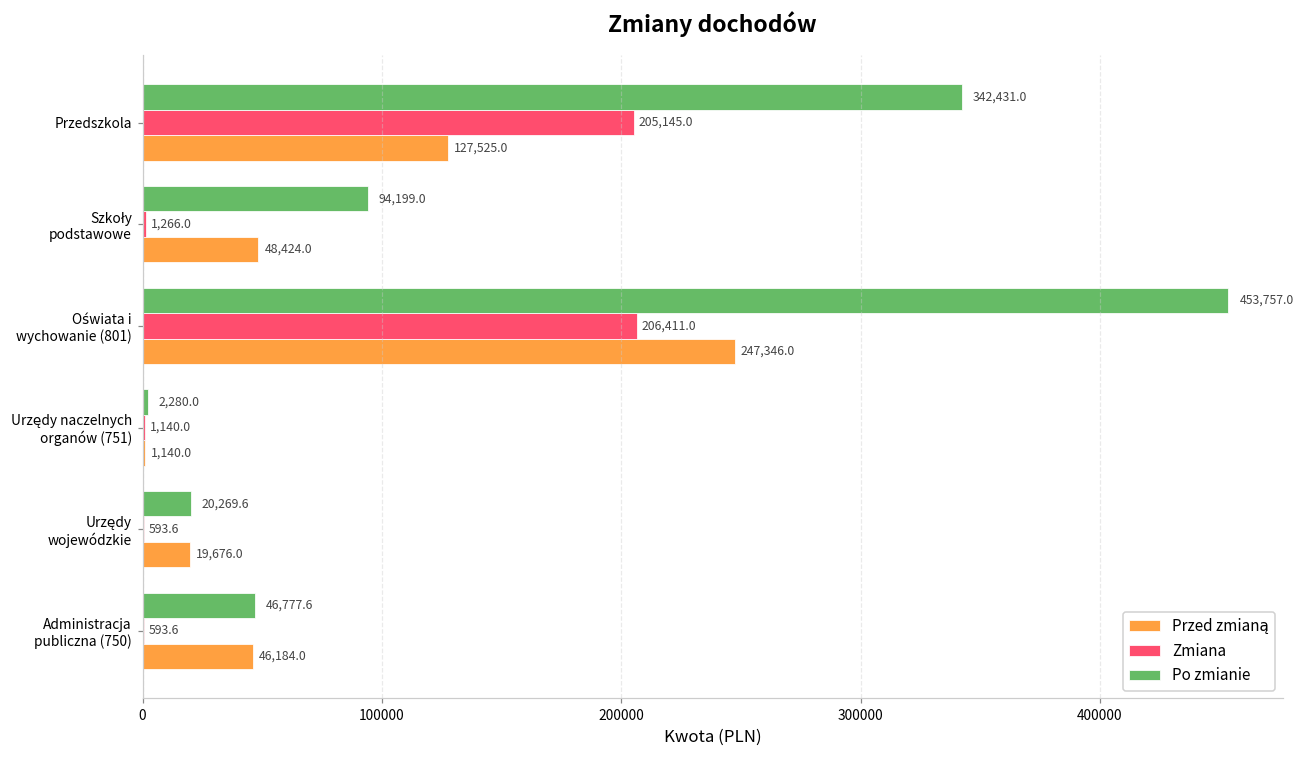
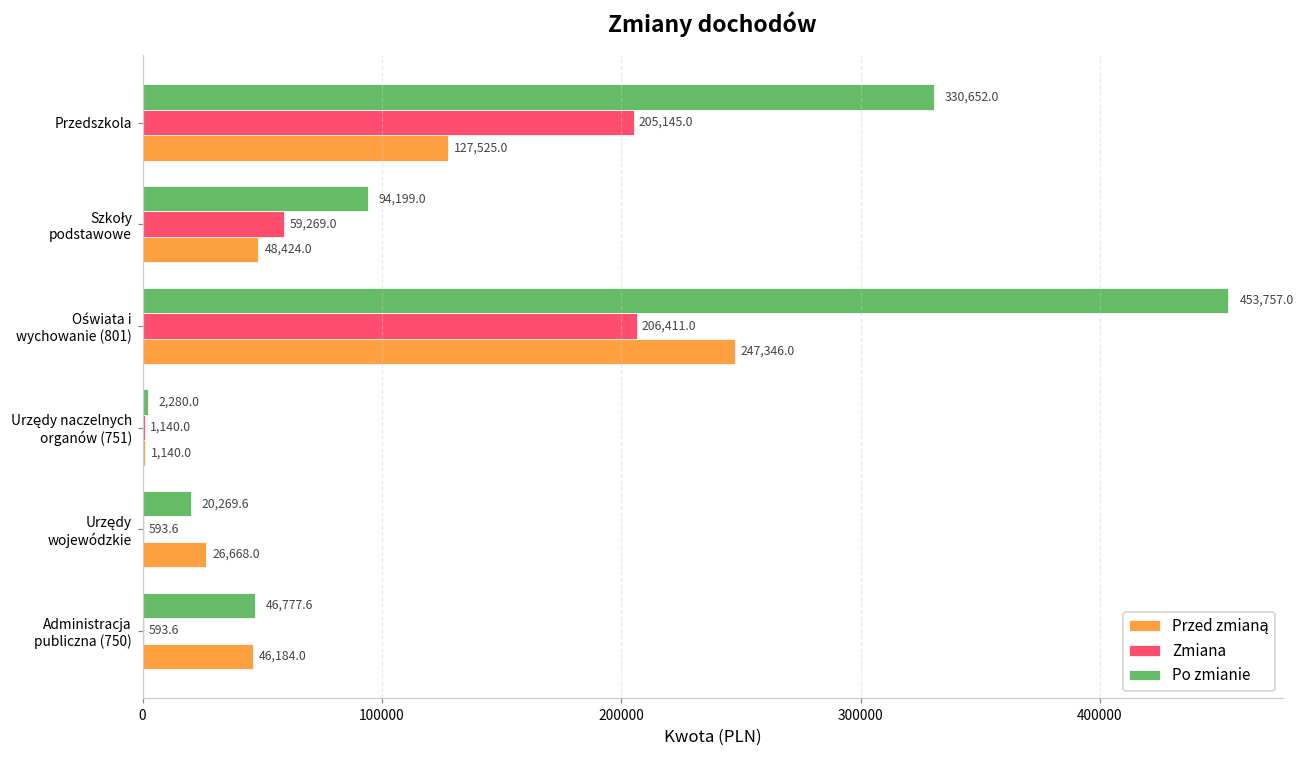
  {
    "Przed zmianą": {
      "Przedszkola": "127,525.0",
      "Szkoły podstawowe": "48,424.0",
      "Oświata i wychowanie (801)": "247,346.0",
      "Urzędy naczelnych organów (751)": "1,140.0",
-     "Urzędy wojewódzkie": "19,676.0",
+     "Urzędy wojewódzkie": "26,668.0",
      "Administracja publiczna (750)": "46,184.0"
    },
    "Zmiana": {
      "Przedszkola": "205,145.0",
-     "Szkoły podstawowe": "1,266.0",
+     "Szkoły podstawowe": "59,269.0",
      "Oświata i wychowanie (801)": "206,411.0",
      "Urzędy naczelnych organów (751)": "1,140.0",
      "Urzędy wojewódzkie": "593.6",
      "Administracja publiczna (750)": "593.6"
    },
    "Po zmianie": {
-     "Przedszkola": "342,431.0",
+     "Przedszkola": "330,652.0",
      "Szkoły podstawowe": "94,199.0",
      "Oświata i wychowanie (801)": "453,757.0",
      "Urzędy naczelnych organów (751)": "2,280.0",
      "Urzędy wojewódzkie": "20,269.6",
      "Administracja publiczna (750)": "46,777.6"
    }
  }
